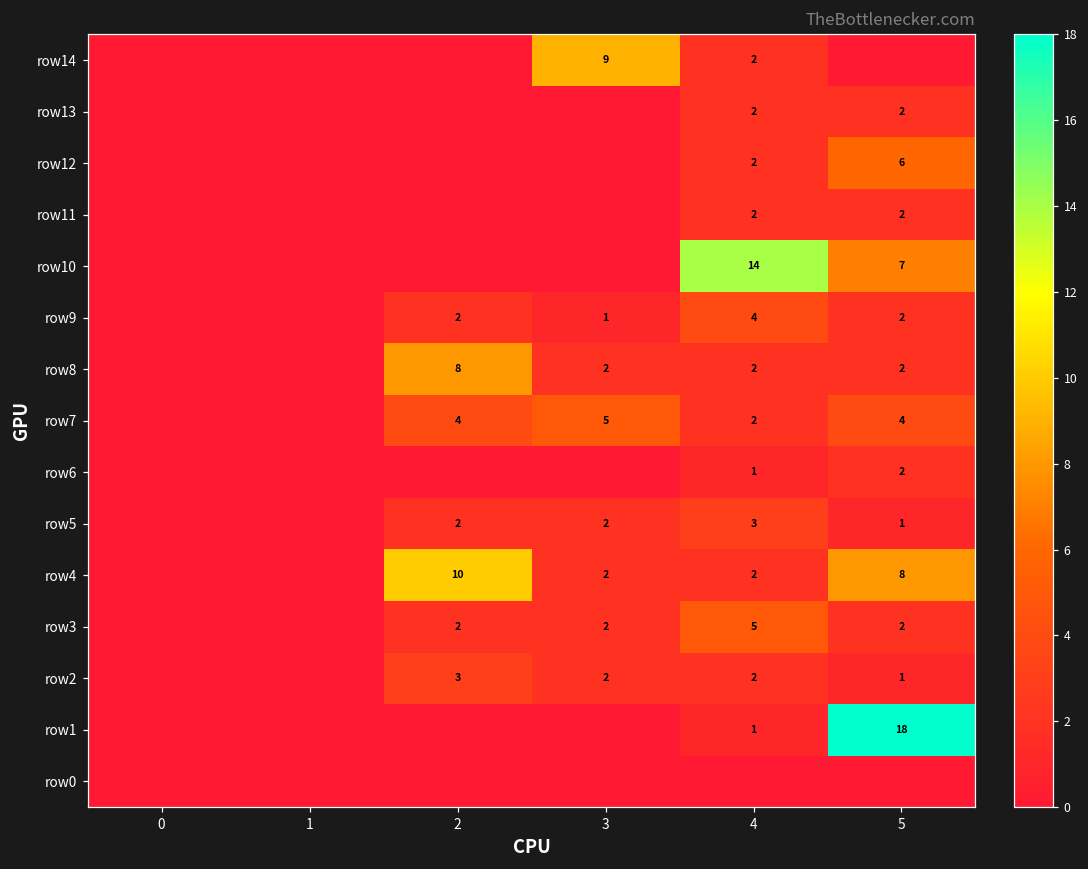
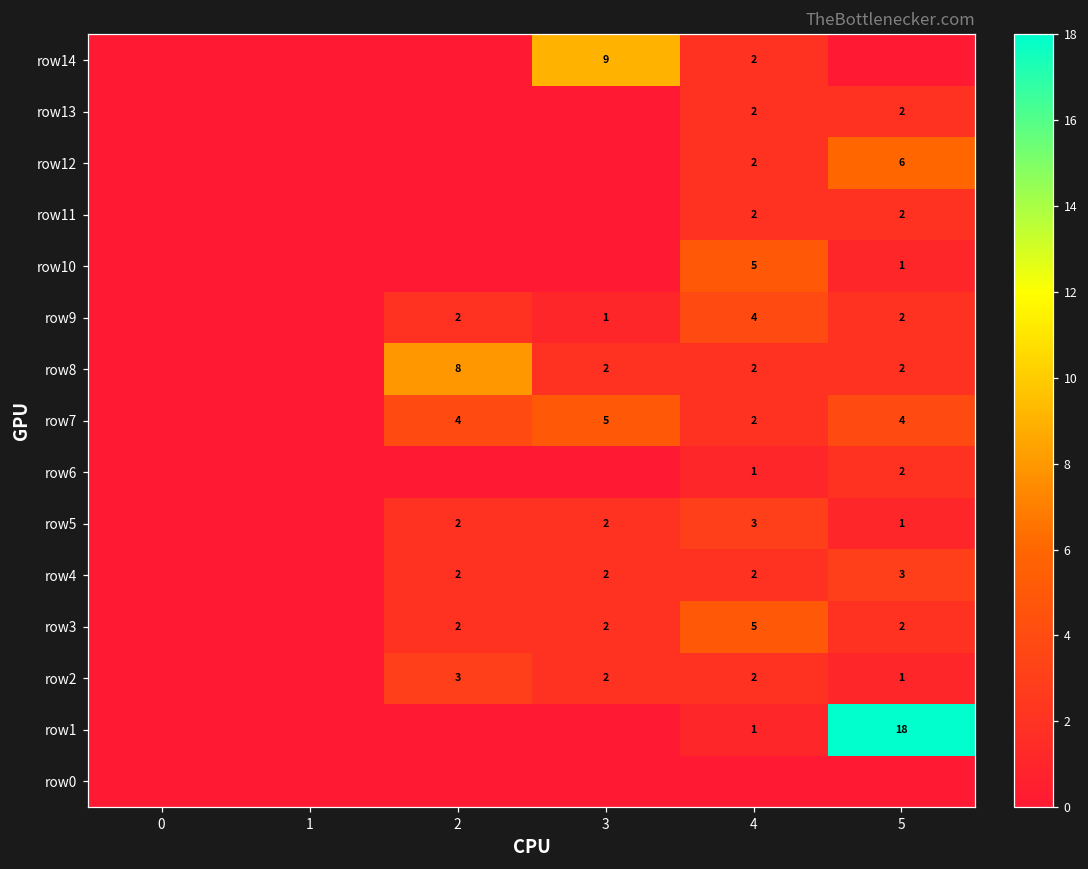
  {
    "row14": {
      "3": 9,
      "4": 2
    },
    "row13": {
      "4": 2,
      "5": 2
    },
    "row12": {
      "4": 2,
      "5": 6
    },
    "row11": {
      "4": 2,
      "5": 2
    },
    "row10": {
-     "4": 14,
-     "5": 7
+     "4": 5,
+     "5": 1
    },
    "row9": {
      "2": 2,
      "3": 1,
      "4": 4,
      "5": 2
    },
    "row8": {
      "2": 8,
      "3": 2,
      "4": 2,
      "5": 2
    },
    "row7": {
      "2": 4,
      "3": 5,
      "4": 2,
      "5": 4
    },
    "row6": {
      "4": 1,
      "5": 2
    },
    "row5": {
      "2": 2,
      "3": 2,
      "4": 3,
      "5": 1
    },
    "row4": {
-     "2": 10,
+     "2": 2,
      "3": 2,
      "4": 2,
-     "5": 8
+     "5": 3
    },
    "row3": {
      "2": 2,
      "3": 2,
      "4": 5,
      "5": 2
    },
    "row2": {
      "2": 3,
      "3": 2,
      "4": 2,
      "5": 1
    },
    "row1": {
      "4": 1,
      "5": 18
    }
  }
